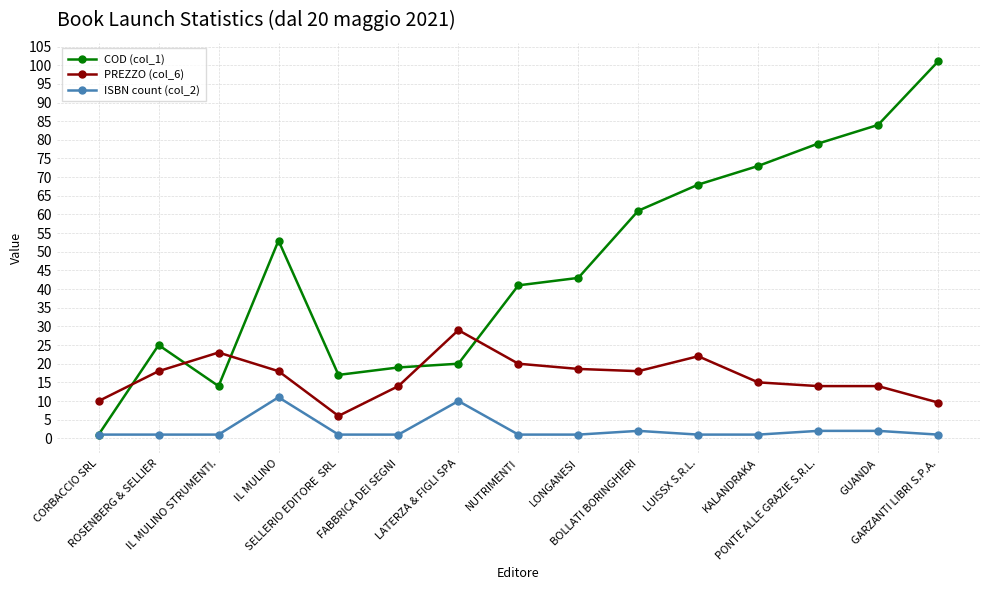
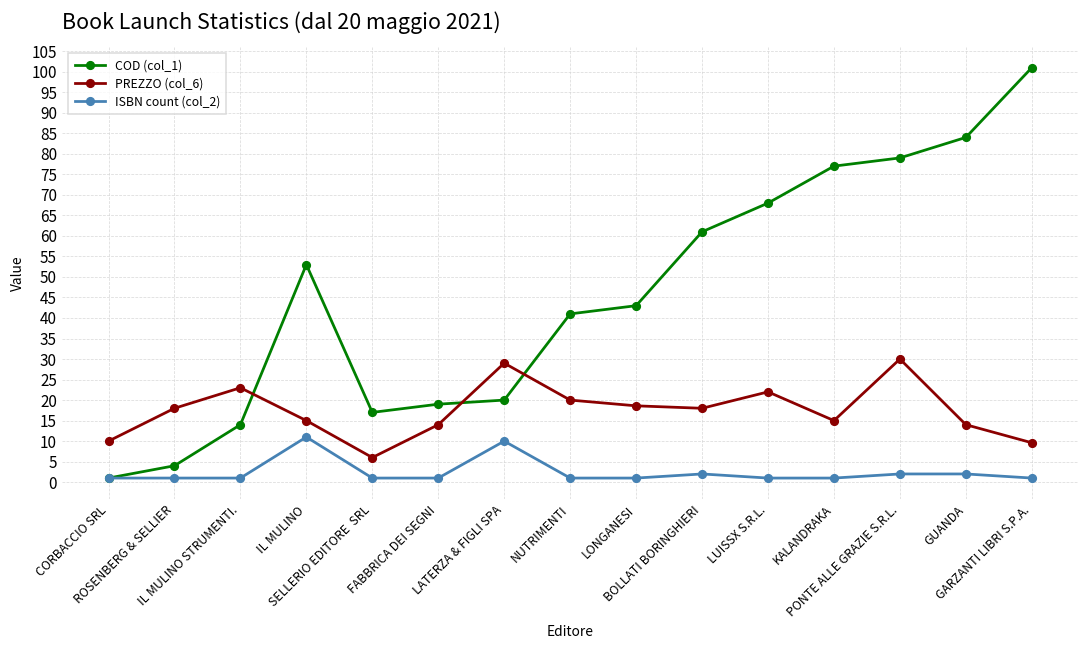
  {
    "COD (col_1)": {
-     "ROSENBERG & SELLIER": 25,
+     "ROSENBERG & SELLIER": 4,
      "IL MULINO STRUMENTI.": 14,
      "IL MULINO": 53,
      "SELLERIO EDITORE SRL": 17,
      "FABBRICA DEI SEGNI": 19,
      "LATERZA & FIGLI SPA": 20,
      "NUTRIMENTI": 41,
      "LONGANESI": 43,
      "BOLLATI BORINGHIERI": 61,
      "LUISSX S.R.L.": 68,
-     "KALANDRAKA": 73,
+     "KALANDRAKA": 77,
      "PONTE ALLE GRAZIE S.R.L.": 79,
      "GUANDA": 84,
      "GARZANTI LIBRI S.P.A.": 101
    },
    "PREZZO (col_6)": {
      "CORBACCIO SRL": 10,
      "ROSENBERG & SELLIER": 18,
      "IL MULINO STRUMENTI.": 23,
-     "IL MULINO": 18,
+     "IL MULINO": 15,
      "SELLERIO EDITORE SRL": 6,
      "FABBRICA DEI SEGNI": 14,
      "LATERZA & FIGLI SPA": 29,
      "NUTRIMENTI": 20,
      "LONGANESI": 19,
      "BOLLATI BORINGHIERI": 18,
      "LUISSX S.R.L.": 22,
      "KALANDRAKA": 15,
-     "PONTE ALLE GRAZIE S.R.L.": 14,
+     "PONTE ALLE GRAZIE S.R.L.": 30,
      "GUANDA": 14,
      "GARZANTI LIBRI S.P.A.": 10
    },
    "ISBN count (col_2)": {
      "ROSENBERG & SELLIER": 1,
      "IL MULINO STRUMENTI.": 1,
      "IL MULINO": 11,
      "SELLERIO EDITORE SRL": 1,
      "FABBRICA DEI SEGNI": 1,
      "LATERZA & FIGLI SPA": 10,
      "NUTRIMENTI": 1,
      "LONGANESI": 1,
      "BOLLATI BORINGHIERI": 2,
      "LUISSX S.R.L.": 1,
      "KALANDRAKA": 1,
      "PONTE ALLE GRAZIE S.R.L.": 2,
      "GUANDA": 2,
      "GARZANTI LIBRI S.P.A.": 1
    }
  }
